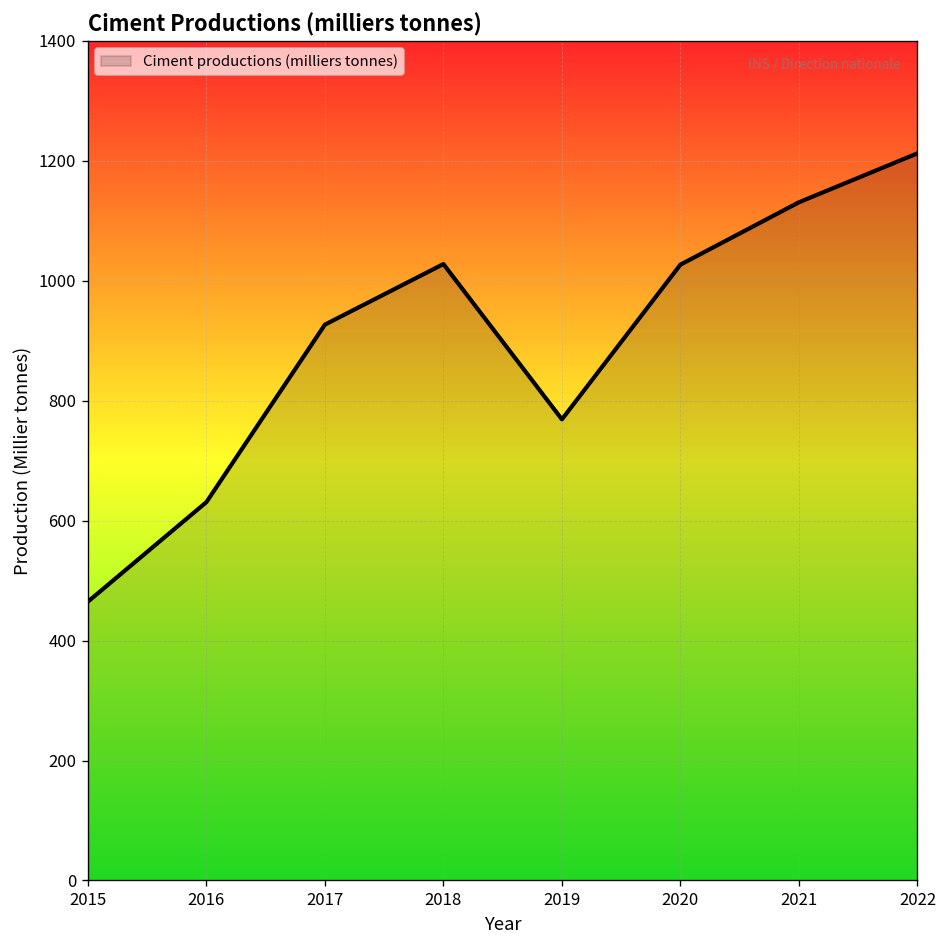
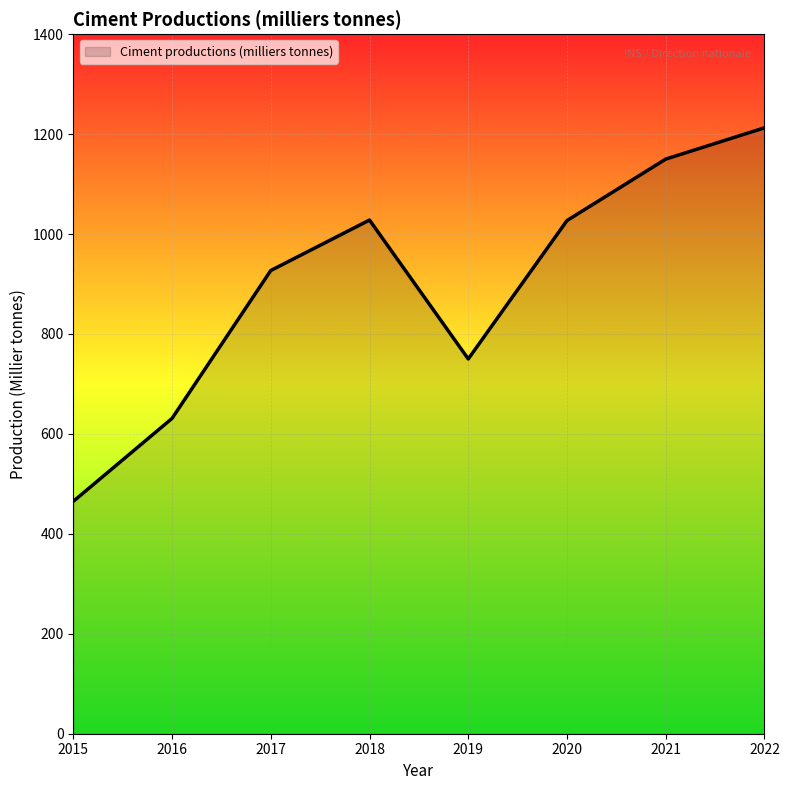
  {
    "2015": 470,
    "2016": 630,
    "2017": 930,
    "2018": 1030,
-   "2019": 770,
+   "2019": 750,
    "2020": 1030,
-   "2021": 1130,
+   "2021": 1150,
    "2022": 1210
  }
